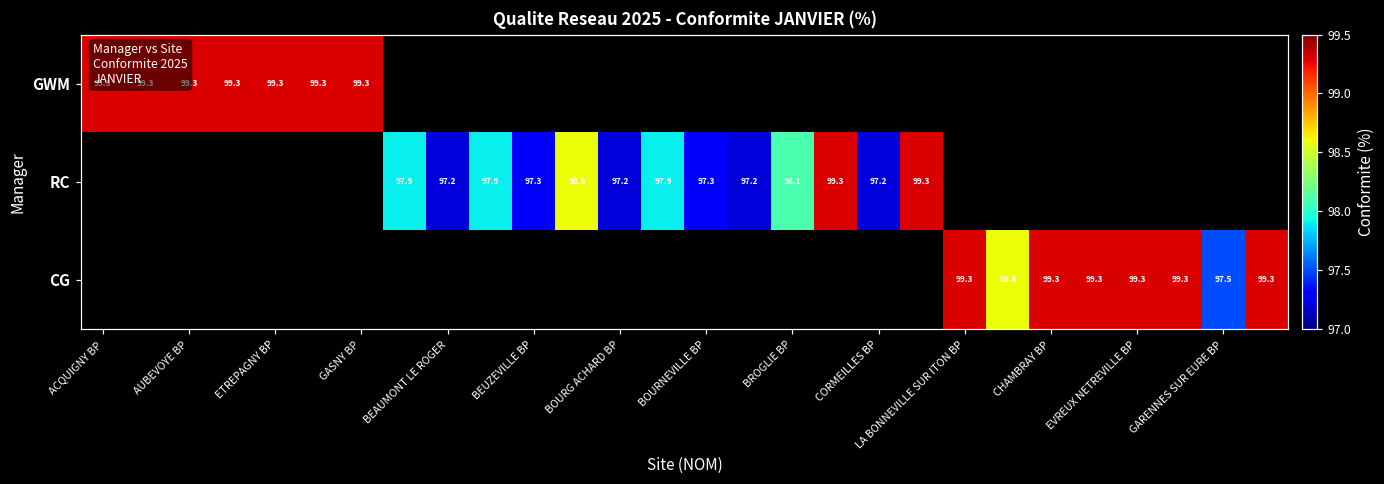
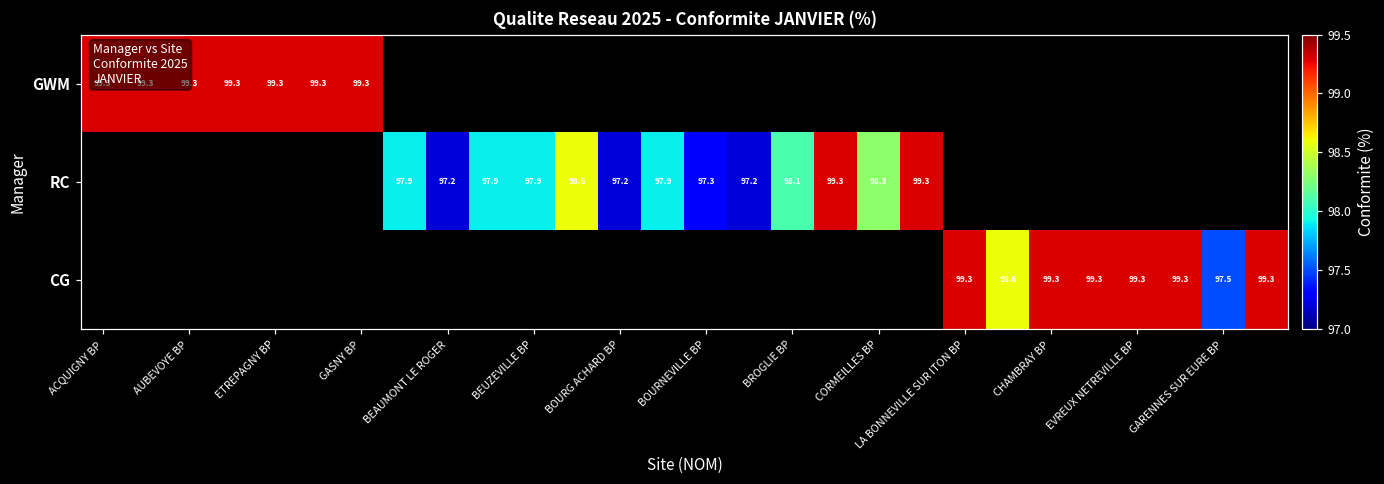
  {
    "GWM": {
      "ETREPAGNY BP": 99.3,
      "GASNY BP": 99.3
    },
    "RC": {
      "BEAUMONT LE ROGER": 97.2,
-     "BEUZEVILLE BP": 97.3,
+     "BEUZEVILLE BP": 97.9,
      "BOURG ACHARD BP": 97.2,
      "BOURNEVILLE BP": 97.3,
      "BROGLIE BP": 98.1,
-     "CORMEILLES BP": 97.2
+     "CORMEILLES BP": 98.3
    },
    "CG": {
      "LA BONNEVILLE SUR ITON BP": 99.3,
      "CHAMBRAY BP": 99.3,
      "EVREUX NETREVILLE BP": 99.3,
      "GARENNES SUR EURE BP": 97.5
    }
  }
